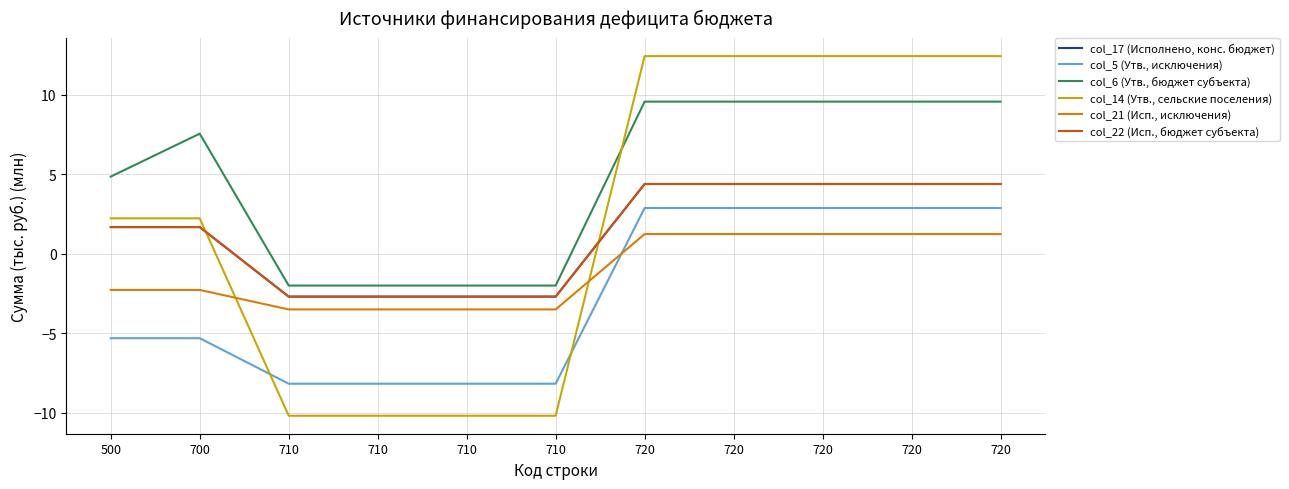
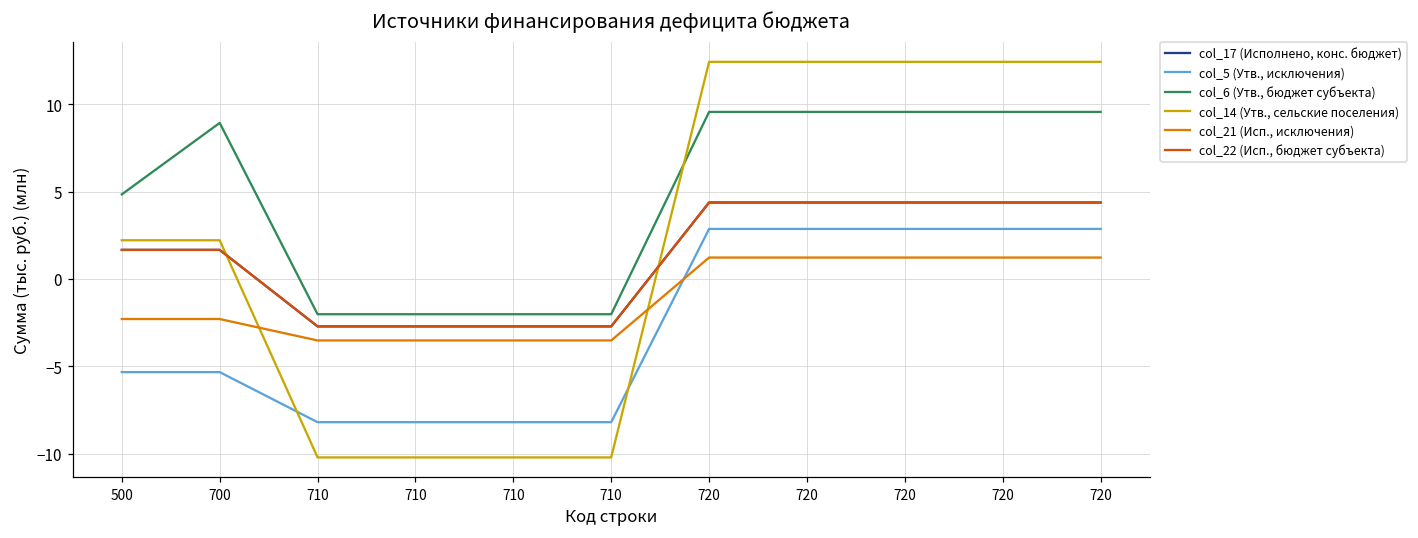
  {
    "col_5 (Утв., исключения)": {
      "500": -5.3,
      "700": -5.3
    },
    "col_6 (Утв., бюджет субъекта)": {
      "500": 4.8,
-     "700": 7.5
+     "700": 8.9
    }
  }
